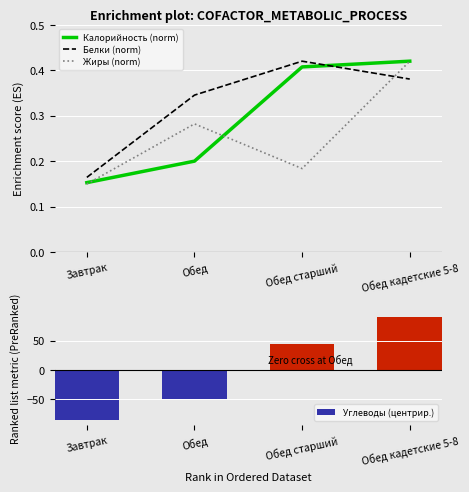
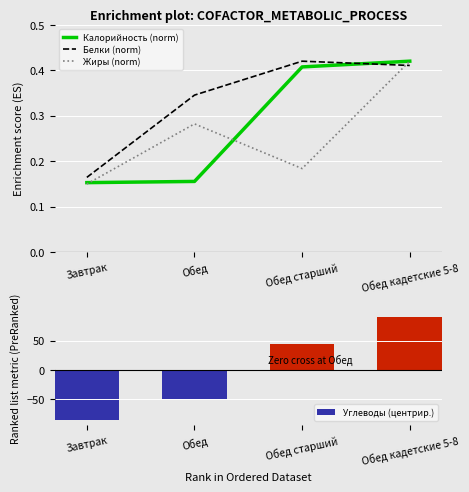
  {
    "Enrichment plot: COFACTOR_METABOLIC_PROCESS": {
      "Калорийность (norm)": {
-       "Обед": 0.20,
+       "Обед": 0.16,
        "Обед старший": 0.41
      },
      "Белки (norm)": {
        "Завтрак": 0.16,
        "Обед": 0.35,
        "Обед старший": 0.42,
-       "Обед кадетские 5-8": 0.38
+       "Обед кадетские 5-8": 0.41
      },
      "Жиры (norm)": {
        "Обед": 0.28,
        "Обед старший": 0.18
      }
    }
  }
